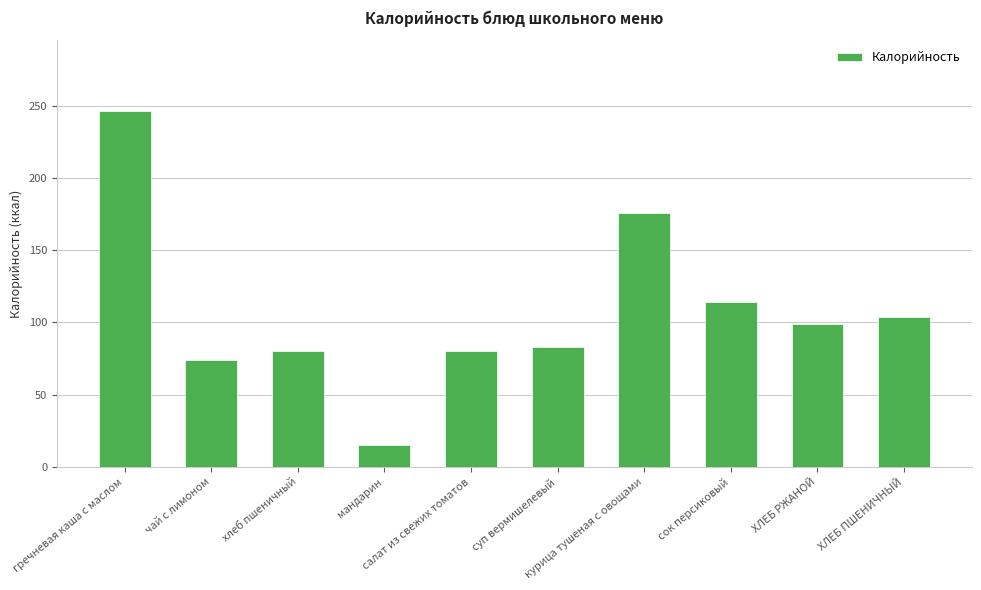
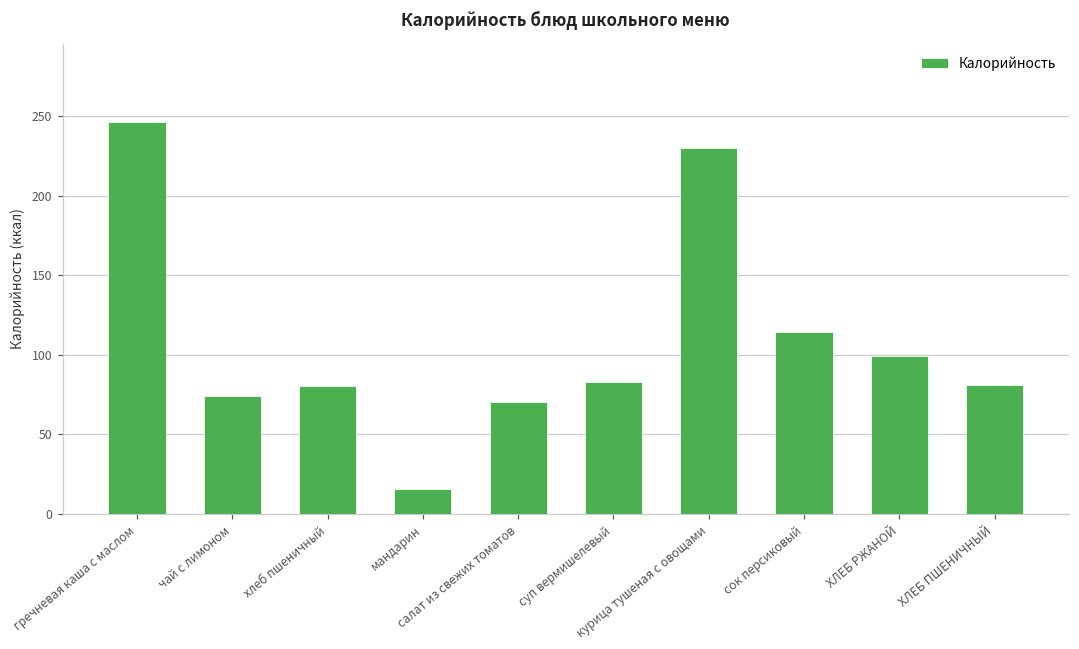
  {
    "гречневая каша с маслом": 246,
    "чай с лимоном": 74,
    "хлеб пшеничный": 80,
    "мандарин": 15,
-   "салат из свежих томатов": 80,
+   "салат из свежих томатов": 70,
    "суп вермишелевый": 83,
-   "курица тушеная с овощами": 176,
+   "курица тушеная с овощами": 230,
    "сок персиковый": 114,
    "ХЛЕБ РЖАНОЙ": 99,
-   "ХЛЕБ ПШЕНИЧНЫЙ": 104
+   "ХЛЕБ ПШЕНИЧНЫЙ": 81
  }
